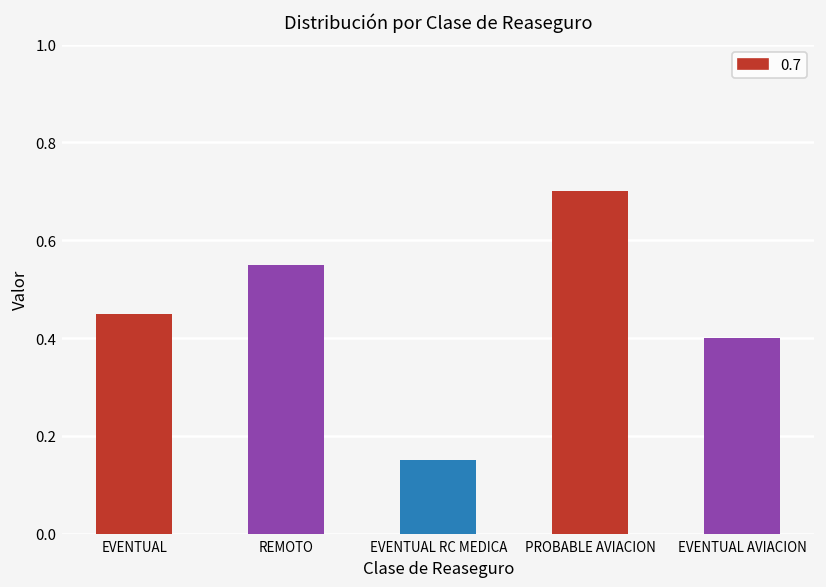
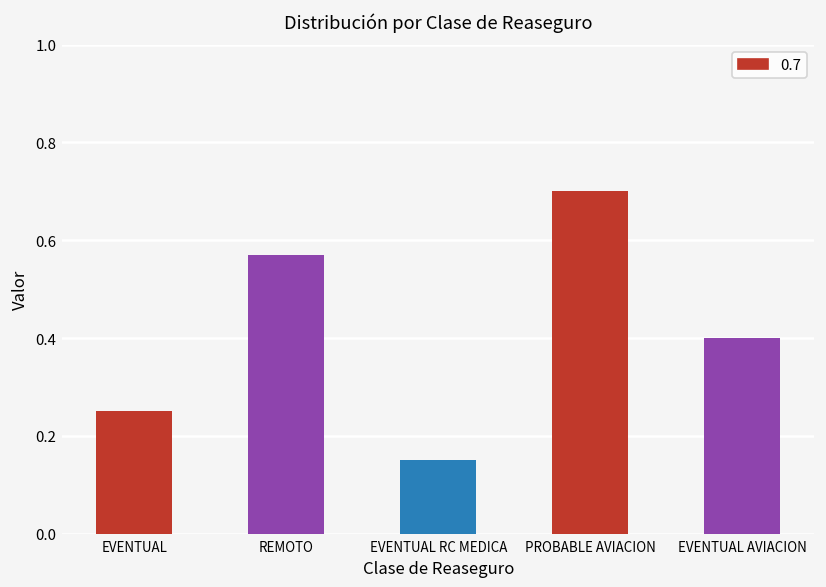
  {
-   "EVENTUAL": 0.45,
-   "REMOTO": 0.55,
+   "EVENTUAL": 0.25,
+   "REMOTO": 0.57,
    "EVENTUAL RC MEDICA": 0.15,
    "PROBABLE AVIACION": 0.70,
    "EVENTUAL AVIACION": 0.40
  }
